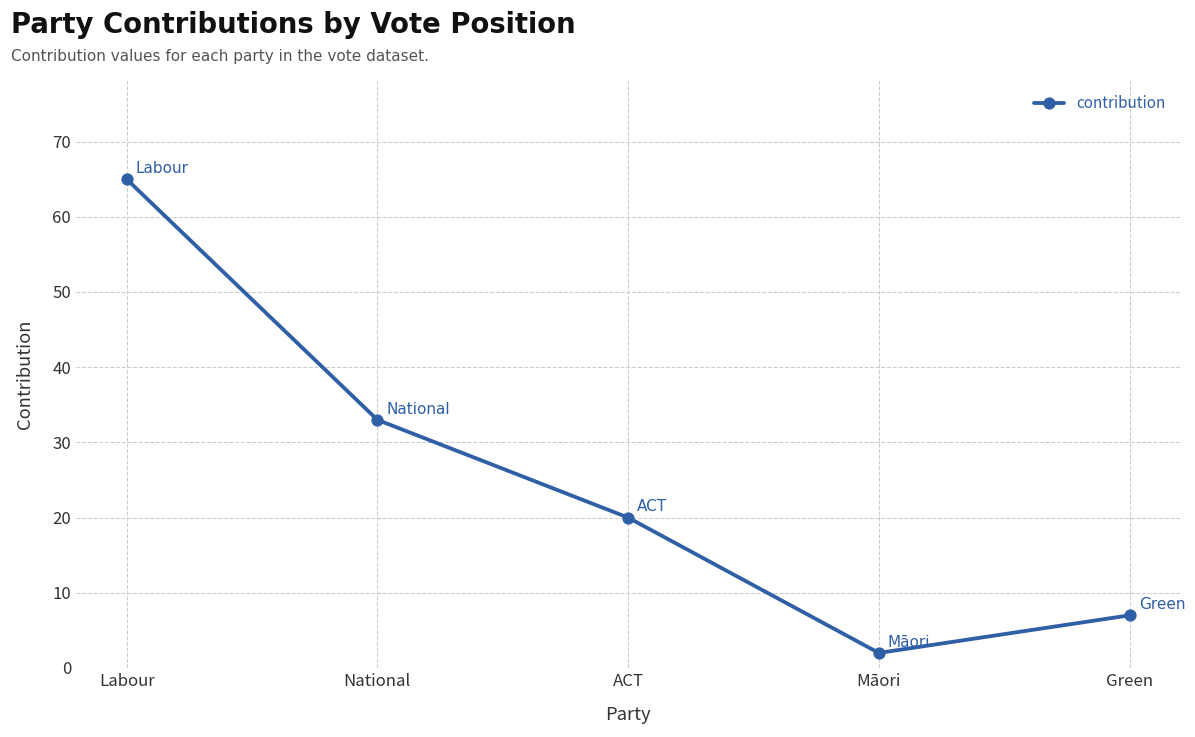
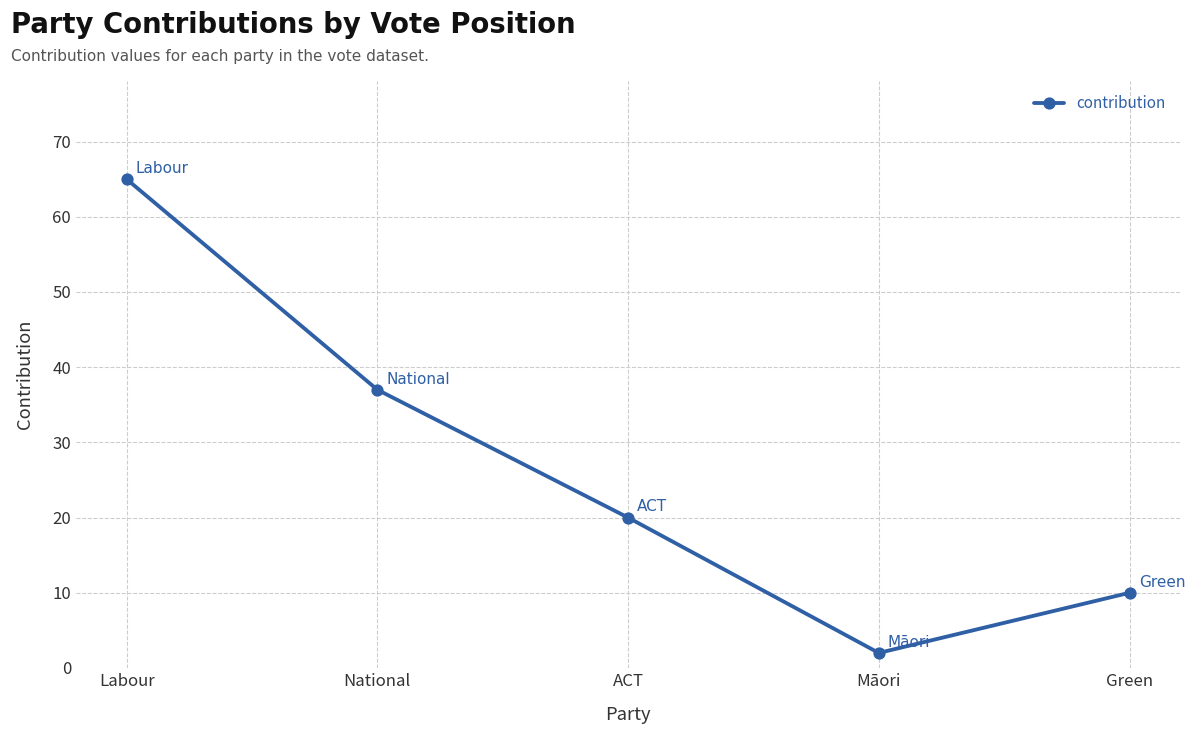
  {
    "Labour": 65,
-   "National": 33,
+   "National": 37,
    "ACT": 20,
    "Māori": 2,
-   "Green": 7
+   "Green": 10
  }
